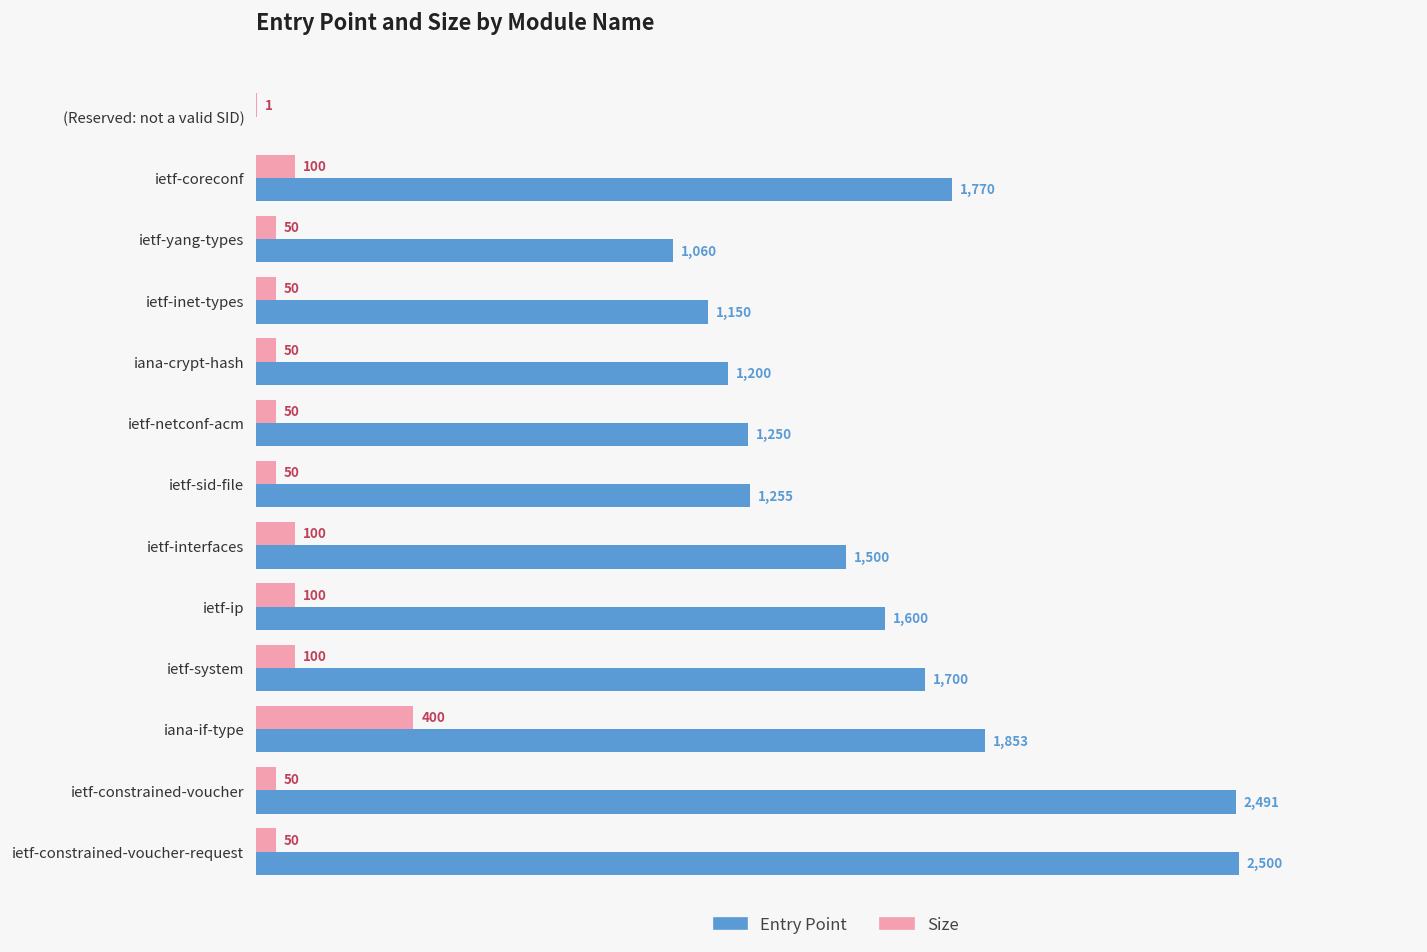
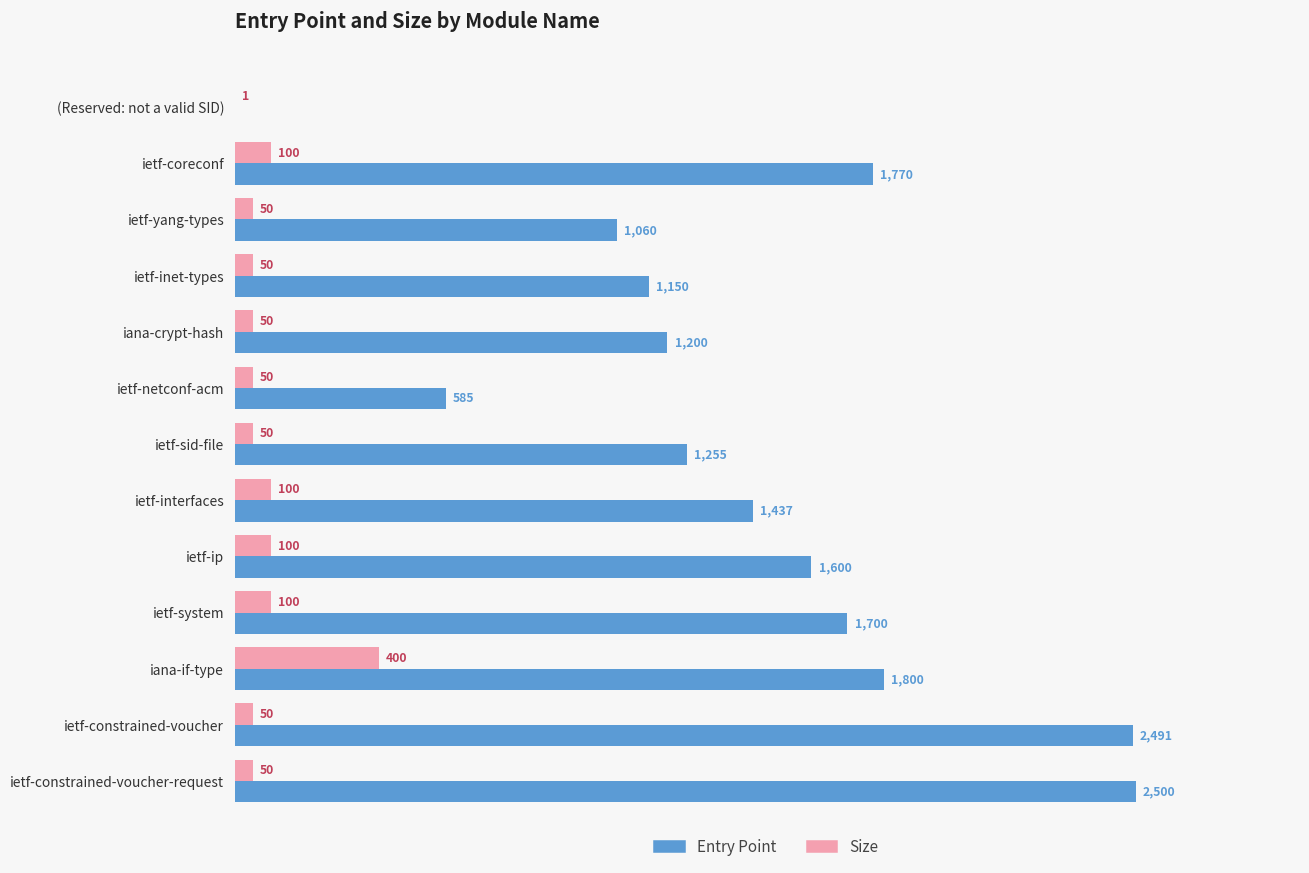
  {
    "Entry Point": {
      "ietf-coreconf": "1,770",
      "ietf-yang-types": "1,060",
      "ietf-inet-types": "1,150",
      "iana-crypt-hash": "1,200",
-     "ietf-netconf-acm": "1,250",
+     "ietf-netconf-acm": "585",
      "ietf-sid-file": "1,255",
-     "ietf-interfaces": "1,500",
+     "ietf-interfaces": "1,437",
      "ietf-ip": "1,600",
      "ietf-system": "1,700",
-     "iana-if-type": "1,853",
+     "iana-if-type": "1,800",
      "ietf-constrained-voucher": "2,491",
      "ietf-constrained-voucher-request": "2,500"
    },
    "Size": {
      "(Reserved: not a valid SID)": "1",
      "ietf-coreconf": "100",
      "ietf-yang-types": "50",
      "ietf-inet-types": "50",
      "iana-crypt-hash": "50",
      "ietf-netconf-acm": "50",
      "ietf-sid-file": "50",
      "ietf-interfaces": "100",
      "ietf-ip": "100",
      "ietf-system": "100",
      "iana-if-type": "400",
      "ietf-constrained-voucher": "50",
      "ietf-constrained-voucher-request": "50"
    }
  }
